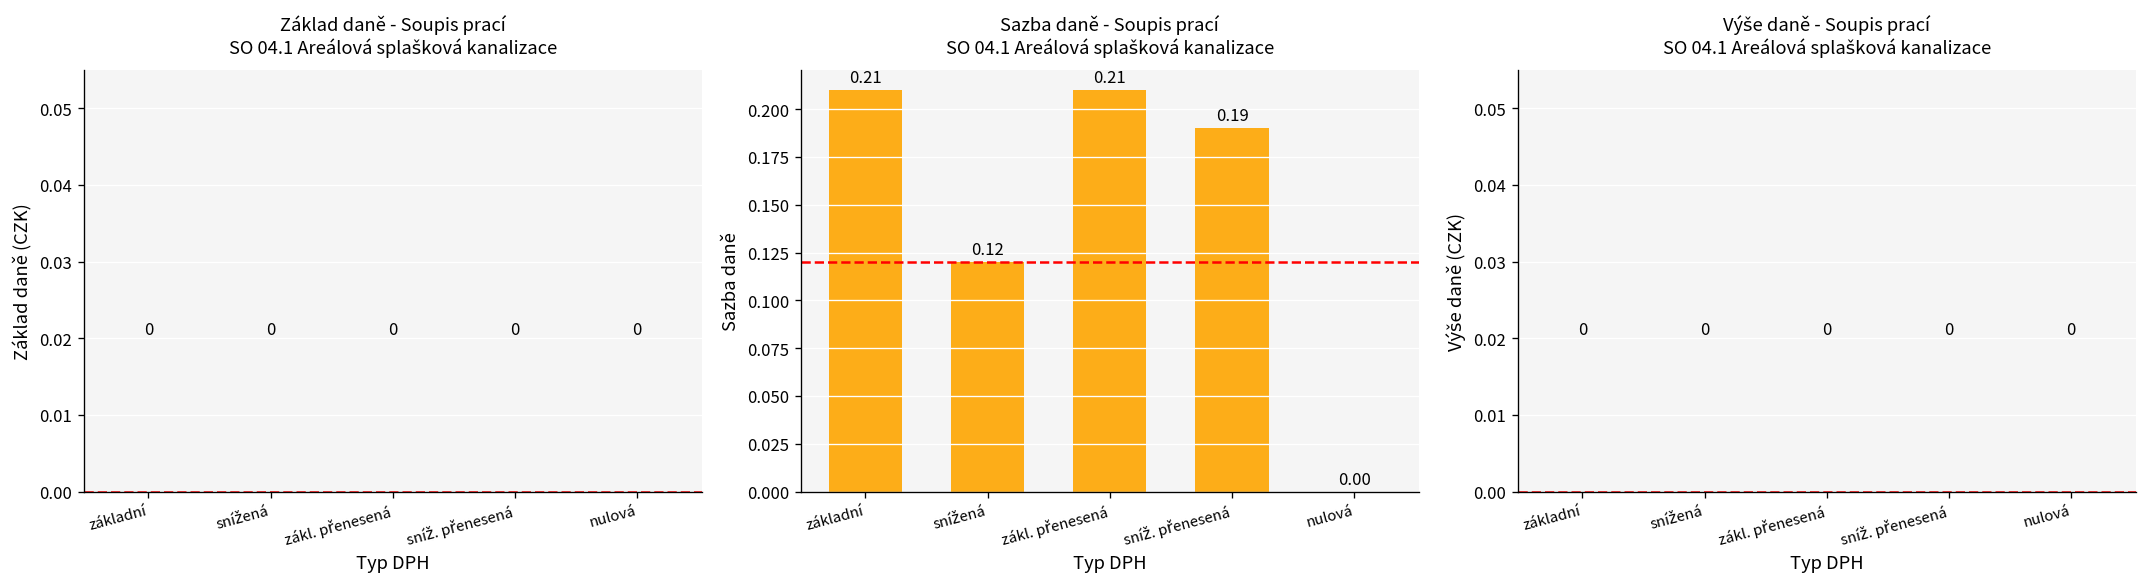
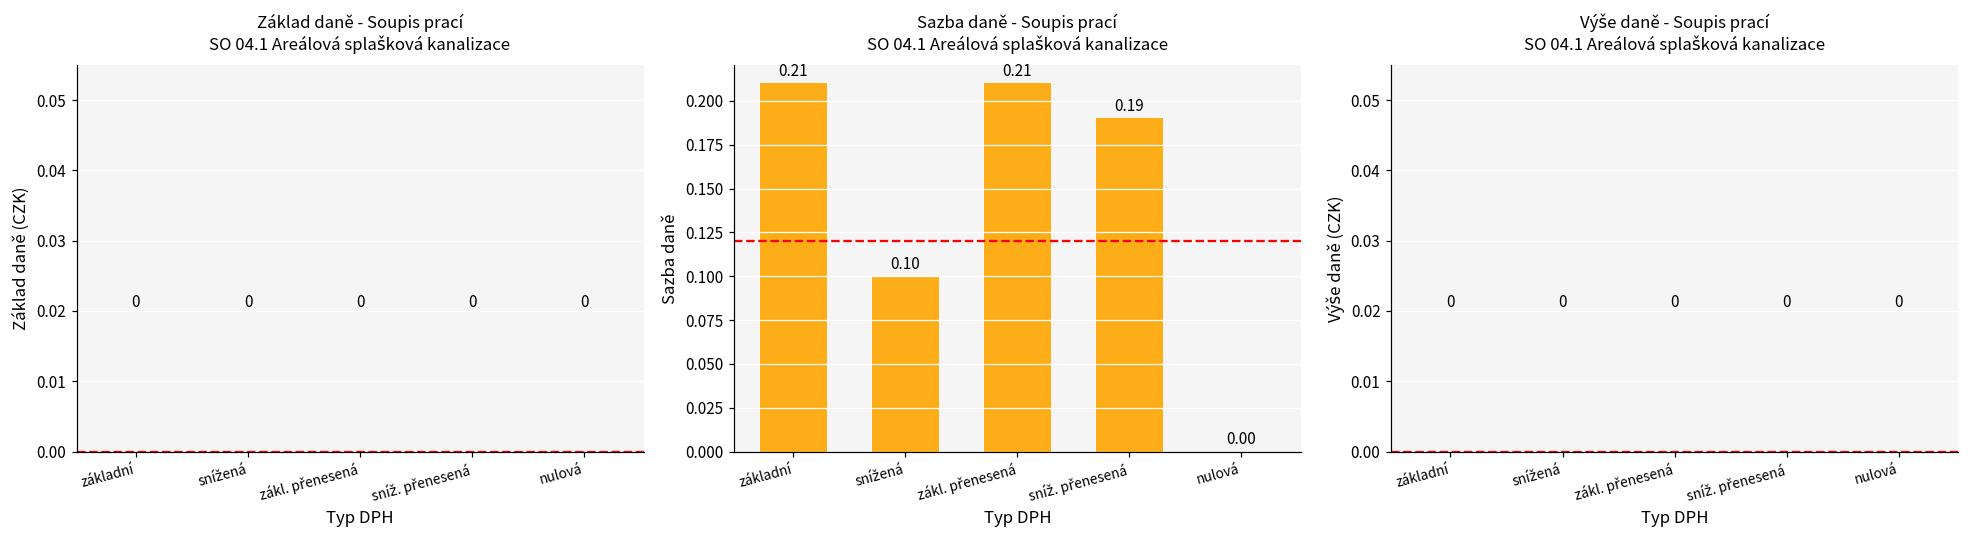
  {
    "Základ daně - Soupis prací SO 04.1 Areálová splašková kanalizace": {
      "základní": 0.000,
      "snížená": 0.000,
      "zákl. přenesená": 0.000,
      "sníž. přenesená": 0.000,
      "nulová": 0.000
    },
    "Sazba daně - Soupis prací SO 04.1 Areálová splašková kanalizace": {
      "základní": 0.21,
-     "snížená": 0.12,
+     "snížená": 0.10,
      "zákl. přenesená": 0.21,
      "sníž. přenesená": 0.19,
      "nulová": 0.00
    },
    "Výše daně - Soupis prací SO 04.1 Areálová splašková kanalizace": {
      "základní": 0.000,
      "snížená": 0.000,
      "zákl. přenesená": 0.000,
      "sníž. přenesená": 0.000,
      "nulová": 0.000
    }
  }
